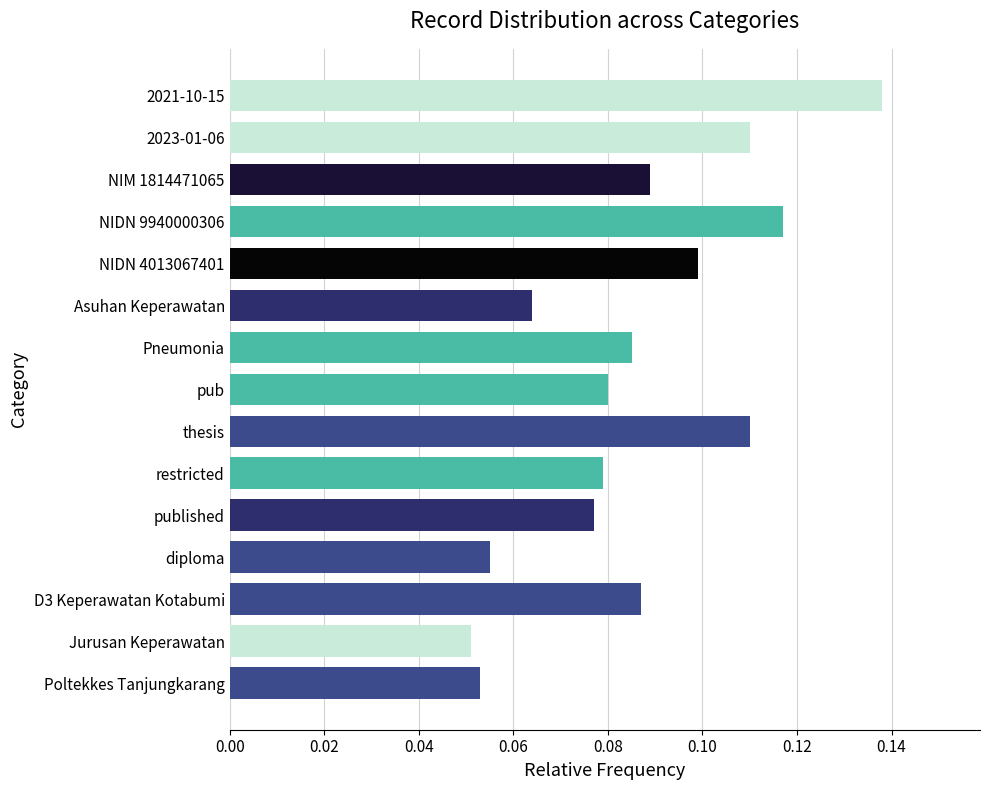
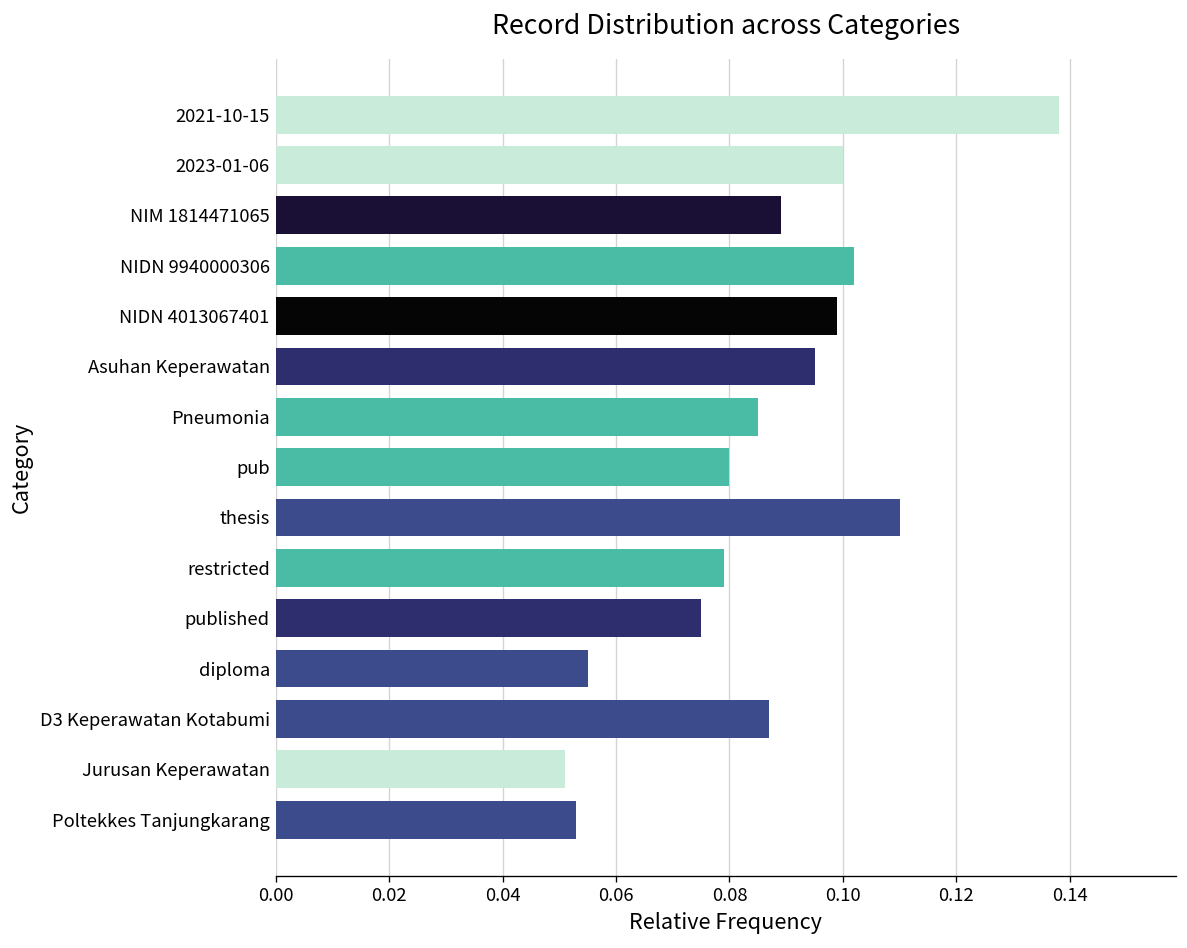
  {
    "2021-10-15": 0.138,
-   "2023-01-06": 0.11,
+   "2023-01-06": 0.10,
    "NIM 1814471065": 0.089,
-   "NIDN 9940000306": 0.117,
+   "NIDN 9940000306": 0.102,
    "NIDN 4013067401": 0.099,
-   "Asuhan Keperawatan": 0.064,
+   "Asuhan Keperawatan": 0.095,
    "Pneumonia": 0.085,
    "pub": 0.080,
    "thesis": 0.110,
    "restricted": 0.079,
-   "published": 0.077,
+   "published": 0.075,
    "diploma": 0.055,
    "D3 Keperawatan Kotabumi": 0.087,
    "Jurusan Keperawatan": 0.051,
    "Poltekkes Tanjungkarang": 0.053
  }
